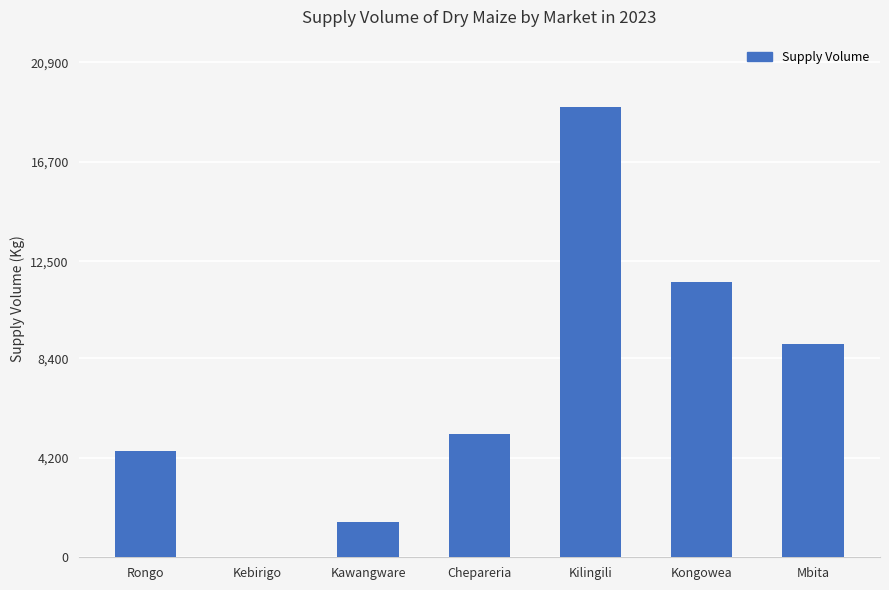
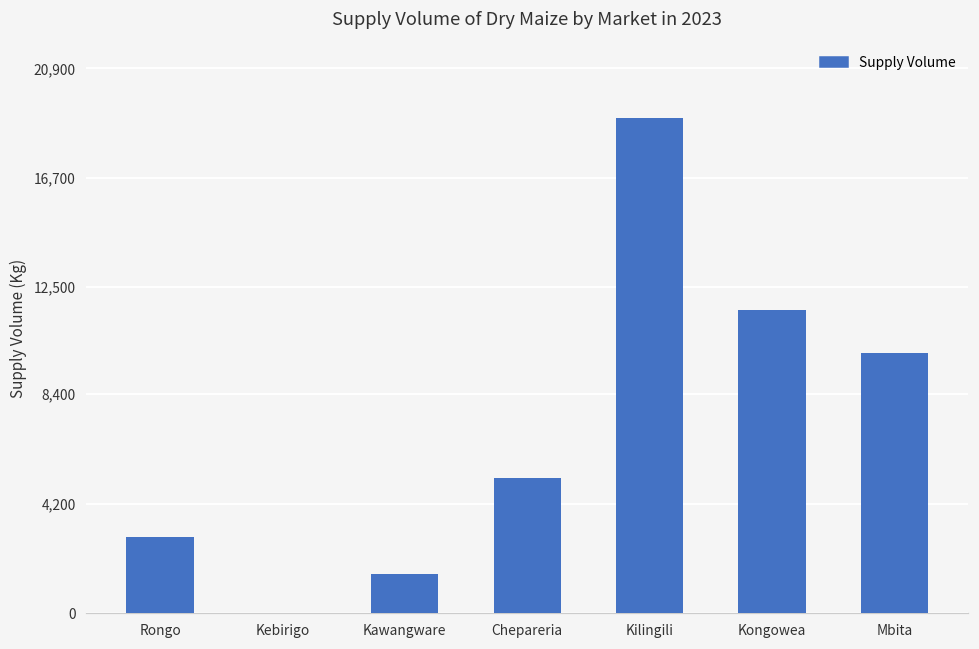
  {
-   "Rongo": "4,500",
+   "Rongo": "2,900",
    "Kawangware": "1,500",
    "Chepareria": "5,200",
    "Kilingili": "19,000",
    "Kongowea": "11,600",
-   "Mbita": "9,000"
+   "Mbita": "10,000"
  }
